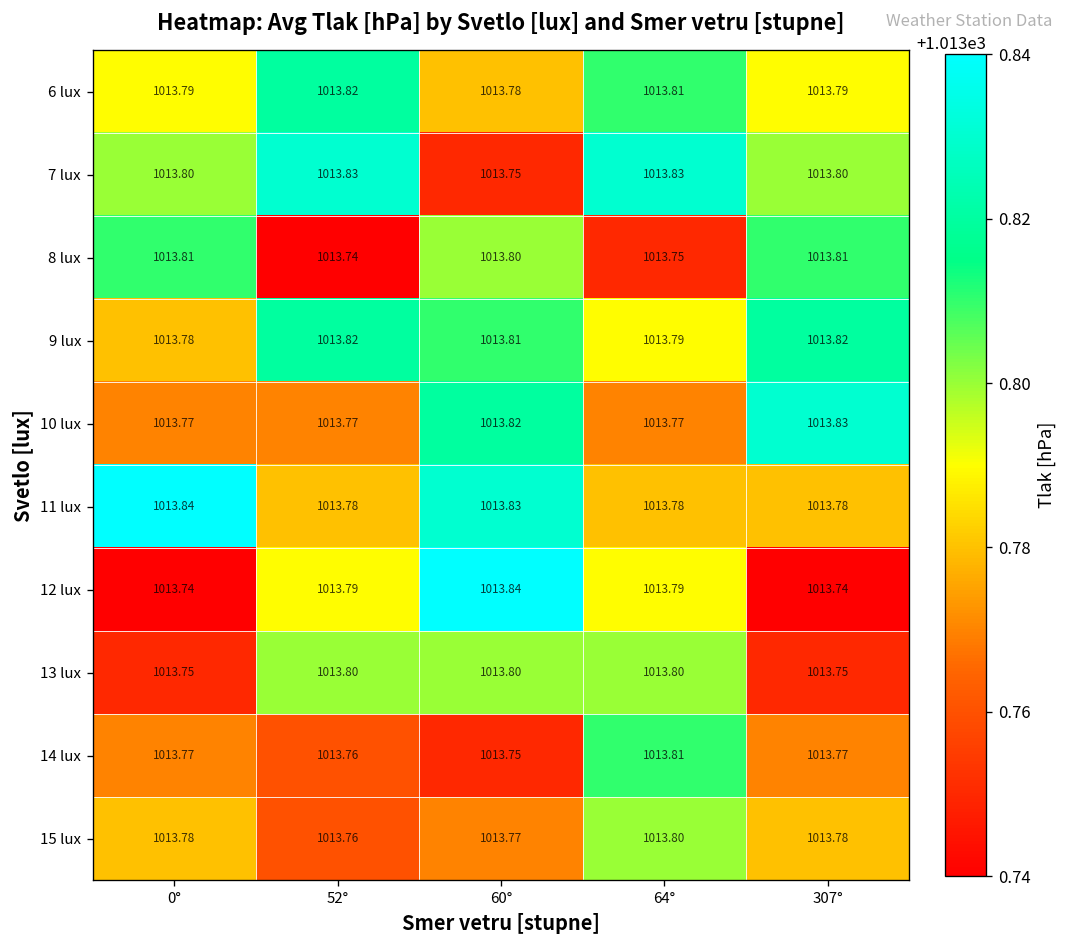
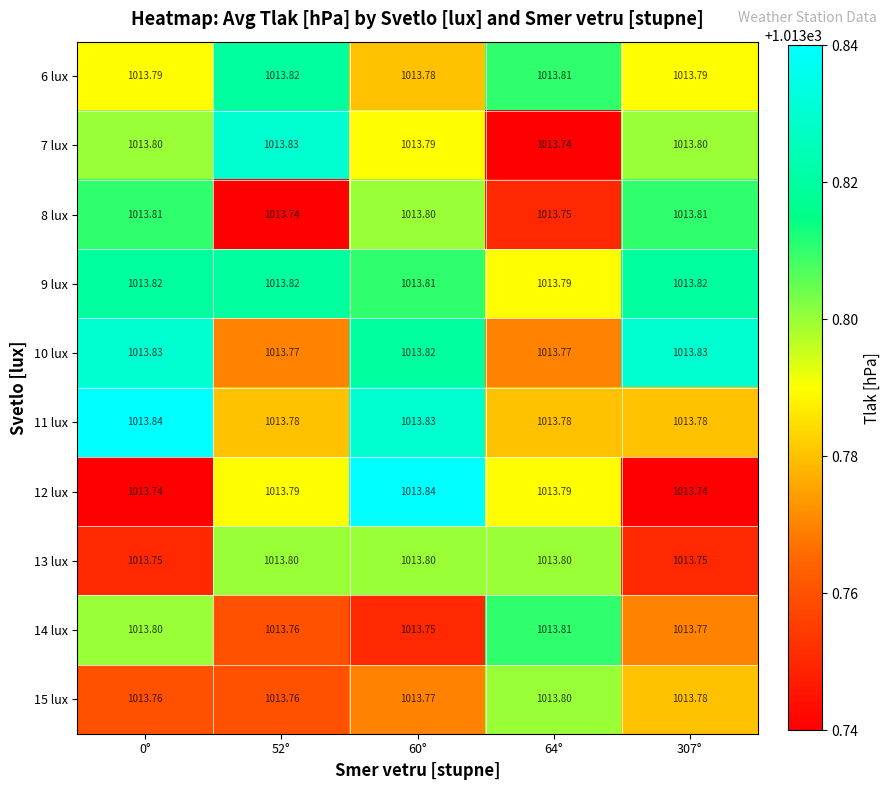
  {
    "6 lux": {
      "0°": 1013.79,
      "52°": 1013.82,
      "60°": 1013.78,
      "64°": 1013.81,
      "307°": 1013.79
    },
    "7 lux": {
      "0°": 1013.80,
      "52°": 1013.83,
-     "60°": 1013.75,
-     "64°": 1013.83,
+     "60°": 1013.79,
+     "64°": 1013.74,
      "307°": 1013.80
    },
    "8 lux": {
      "0°": 1013.81,
      "52°": 1013.74,
      "60°": 1013.80,
      "64°": 1013.75,
      "307°": 1013.81
    },
    "9 lux": {
-     "0°": 1013.78,
+     "0°": 1013.82,
      "52°": 1013.82,
      "60°": 1013.81,
      "64°": 1013.79,
      "307°": 1013.82
    },
    "10 lux": {
-     "0°": 1013.77,
+     "0°": 1013.83,
      "52°": 1013.77,
      "60°": 1013.82,
      "64°": 1013.77,
      "307°": 1013.83
    },
    "11 lux": {
      "0°": 1013.84,
      "52°": 1013.78,
      "60°": 1013.83,
      "64°": 1013.78,
      "307°": 1013.78
    },
    "12 lux": {
      "0°": 1013.74,
      "52°": 1013.79,
      "60°": 1013.84,
      "64°": 1013.79,
      "307°": 1013.74
    },
    "13 lux": {
      "0°": 1013.75,
      "52°": 1013.80,
      "60°": 1013.80,
      "64°": 1013.80,
      "307°": 1013.75
    },
    "14 lux": {
-     "0°": 1013.77,
+     "0°": 1013.80,
      "52°": 1013.76,
      "60°": 1013.75,
      "64°": 1013.81,
      "307°": 1013.77
    },
    "15 lux": {
-     "0°": 1013.78,
+     "0°": 1013.76,
      "52°": 1013.76,
      "60°": 1013.77,
      "64°": 1013.80,
      "307°": 1013.78
    }
  }
